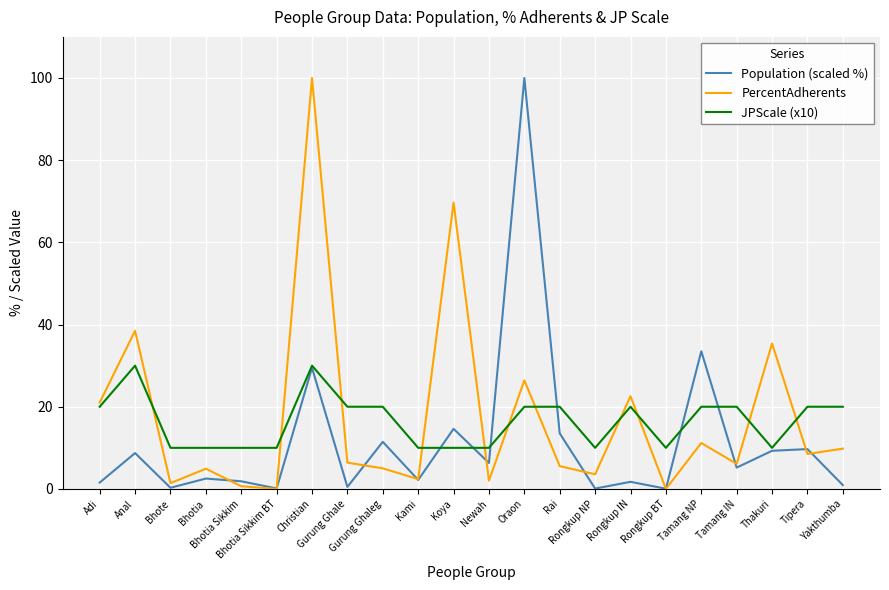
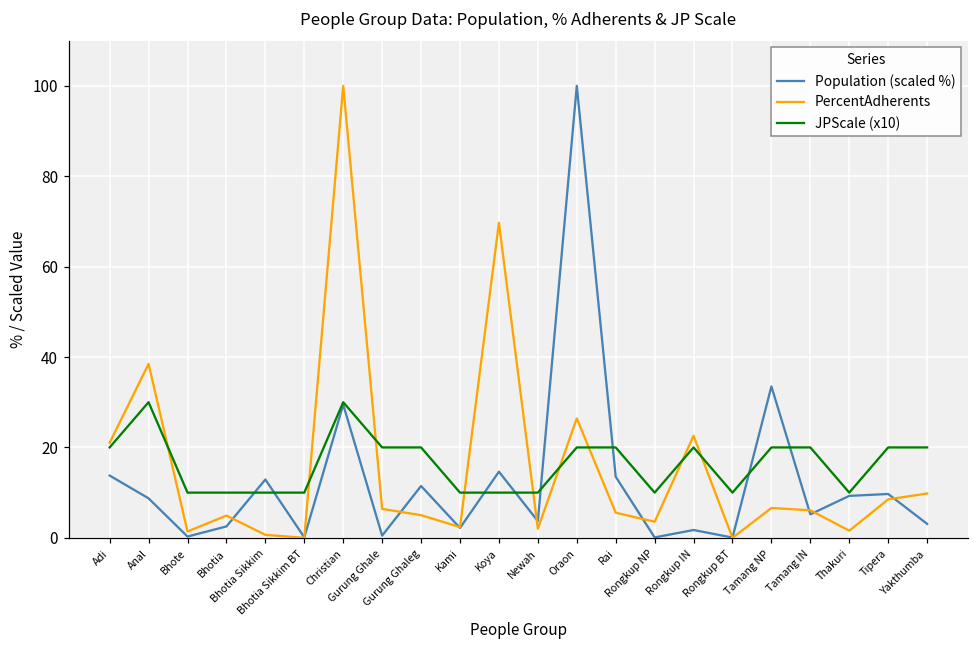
  {
    "Population (scaled %)": {
-     "Adi": 2,
+     "Adi": 14,
      "Anal": 9,
      "Bhote": 0,
      "Bhotia": 3,
-     "Bhotia Sikkim": 2,
+     "Bhotia Sikkim": 13,
      "Gurung Ghale": 0,
      "Gurung Ghaleg": 11,
      "Koya": 15,
-     "Newah": 6,
+     "Newah": 4,
      "Oraon": 100,
      "Rai": 14,
      "Rongkup NP": 0,
      "Rongkup IN": 2,
      "Tamang NP": 33,
      "Tamang IN": 5,
      "Thakuri": 9,
      "Tipera": 10,
-     "Yakthumba": 1
+     "Yakthumba": 3
    },
    "PercentAdherents": {
      "Adi": 21,
      "Anal": 38,
      "Bhote": 1,
      "Bhotia": 5,
      "Bhotia Sikkim": 1,
      "Christian": 100,
      "Gurung Ghale": 6,
      "Gurung Ghaleg": 5,
      "Koya": 70,
      "Newah": 2,
      "Oraon": 26,
      "Rai": 6,
      "Rongkup NP": 4,
      "Rongkup IN": 23,
-     "Tamang NP": 11,
+     "Tamang NP": 7,
      "Tamang IN": 6,
-     "Thakuri": 35,
+     "Thakuri": 2,
      "Tipera": 9,
      "Yakthumba": 10
    },
    "JPScale (x10)": {
      "Adi": 20,
      "Anal": 30,
      "Bhote": 10,
      "Bhotia": 10,
      "Bhotia Sikkim": 10,
      "Bhotia Sikkim BT": 10,
      "Gurung Ghale": 20,
      "Gurung Ghaleg": 20,
      "Kami": 10,
      "Koya": 10,
      "Newah": 10,
      "Oraon": 20,
      "Rai": 20,
      "Rongkup NP": 10,
      "Rongkup IN": 20,
      "Rongkup BT": 10,
      "Tamang NP": 20,
      "Tamang IN": 20,
      "Thakuri": 10,
      "Tipera": 20,
      "Yakthumba": 20
    }
  }
